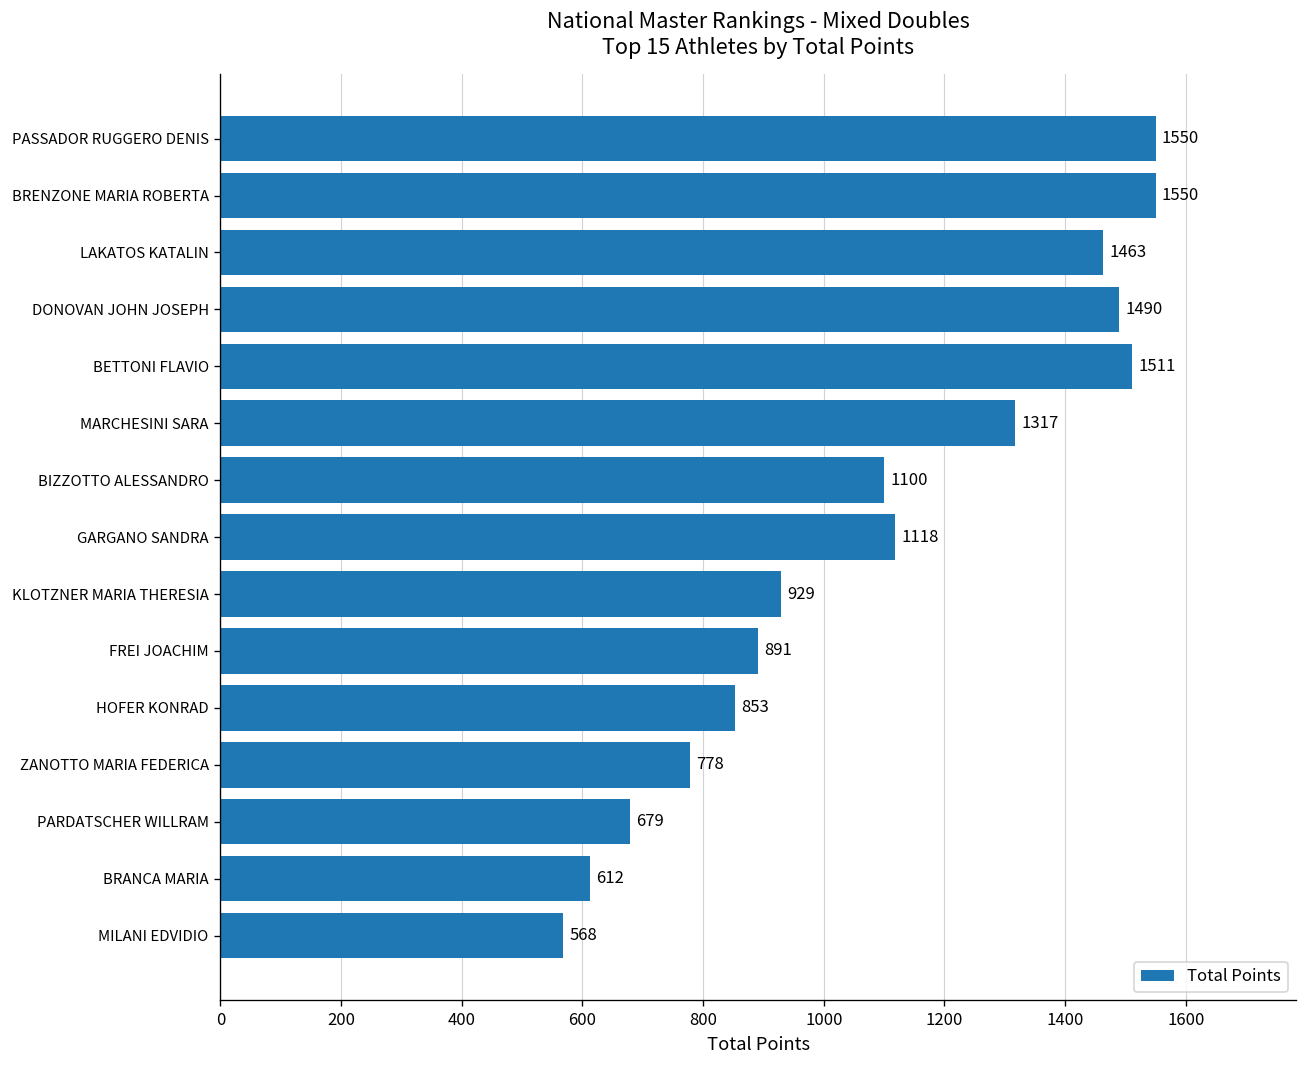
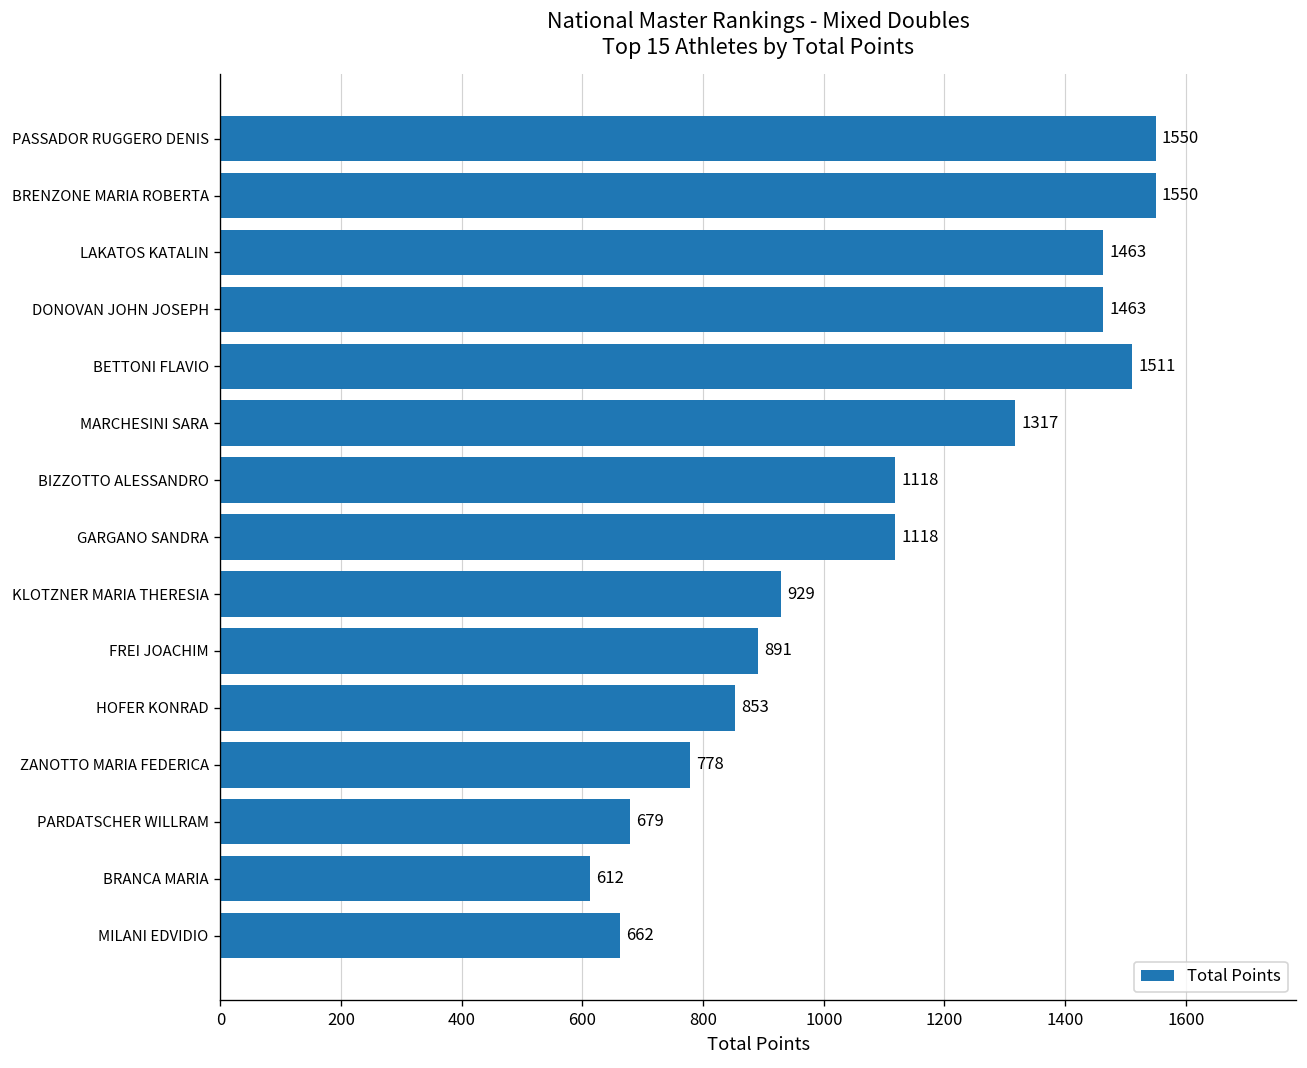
  {
    "PASSADOR RUGGERO DENIS": 1550,
    "BRENZONE MARIA ROBERTA": 1550,
    "LAKATOS KATALIN": 1463,
-   "DONOVAN JOHN JOSEPH": 1490,
+   "DONOVAN JOHN JOSEPH": 1463,
    "BETTONI FLAVIO": 1511,
    "MARCHESINI SARA": 1317,
-   "BIZZOTTO ALESSANDRO": 1100,
+   "BIZZOTTO ALESSANDRO": 1118,
    "GARGANO SANDRA": 1118,
    "KLOTZNER MARIA THERESIA": 929,
    "FREI JOACHIM": 891,
    "HOFER KONRAD": 853,
    "ZANOTTO MARIA FEDERICA": 778,
    "PARDATSCHER WILLRAM": 679,
    "BRANCA MARIA": 612,
-   "MILANI EDVIDIO": 568
+   "MILANI EDVIDIO": 662
  }
